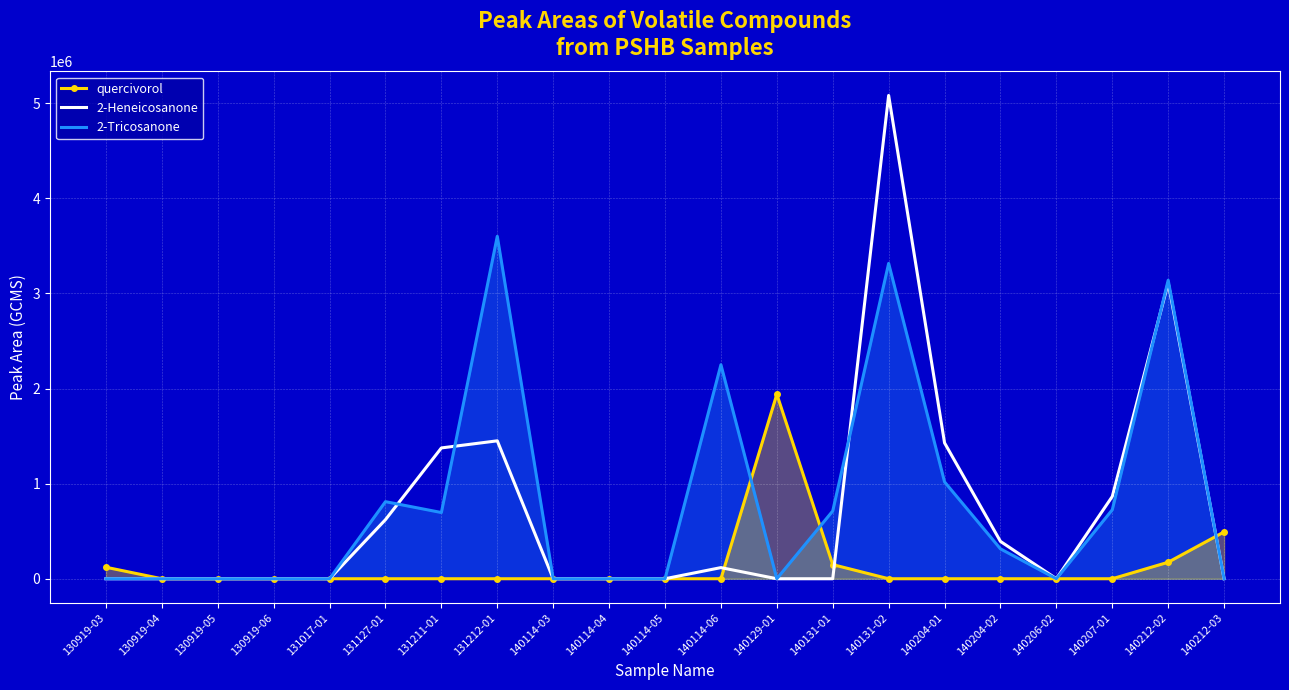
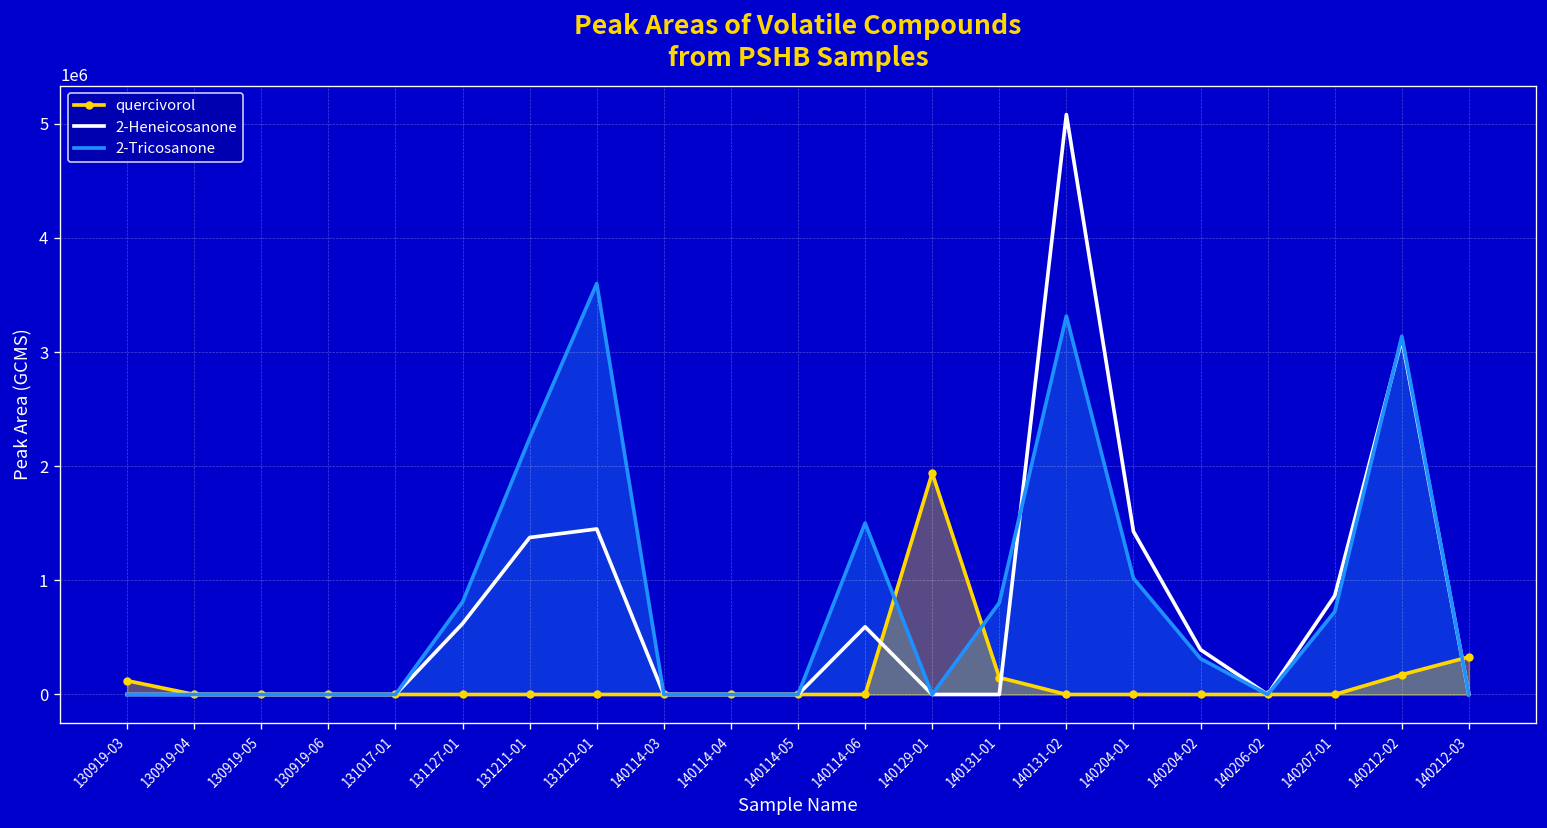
  {
    "quercivorol": {
      "130919-03": 100000,
      "131127-01": 0,
      "131211-01": 0,
      "131212-01": 0,
      "140114-06": 0,
      "140129-01": 1900000,
      "140131-01": 100000,
      "140131-02": 0,
      "140204-01": 0,
      "140204-02": 0,
      "140207-01": 0,
      "140212-02": 200000,
-     "140212-03": 500000
+     "140212-03": 300000
    },
    "2-Heneicosanone": {
      "131127-01": 600000,
      "131211-01": 1400000,
      "131212-01": 1500000,
-     "140114-06": 100000,
+     "140114-06": 600000,
      "140131-01": 0,
      "140131-02": 5100000,
      "140204-01": 1400000,
      "140204-02": 400000,
      "140207-01": 900000,
      "140212-02": 3100000
    },
    "2-Tricosanone": {
      "131127-01": 800000,
-     "131211-01": 700000,
+     "131211-01": 2200000,
      "131212-01": 3600000,
-     "140114-06": 2300000,
-     "140131-01": 700000,
+     "140114-06": 1500000,
+     "140131-01": 800000,
      "140131-02": 3300000,
      "140204-01": 1000000,
      "140204-02": 300000,
      "140207-01": 700000,
      "140212-02": 3100000
    }
  }
